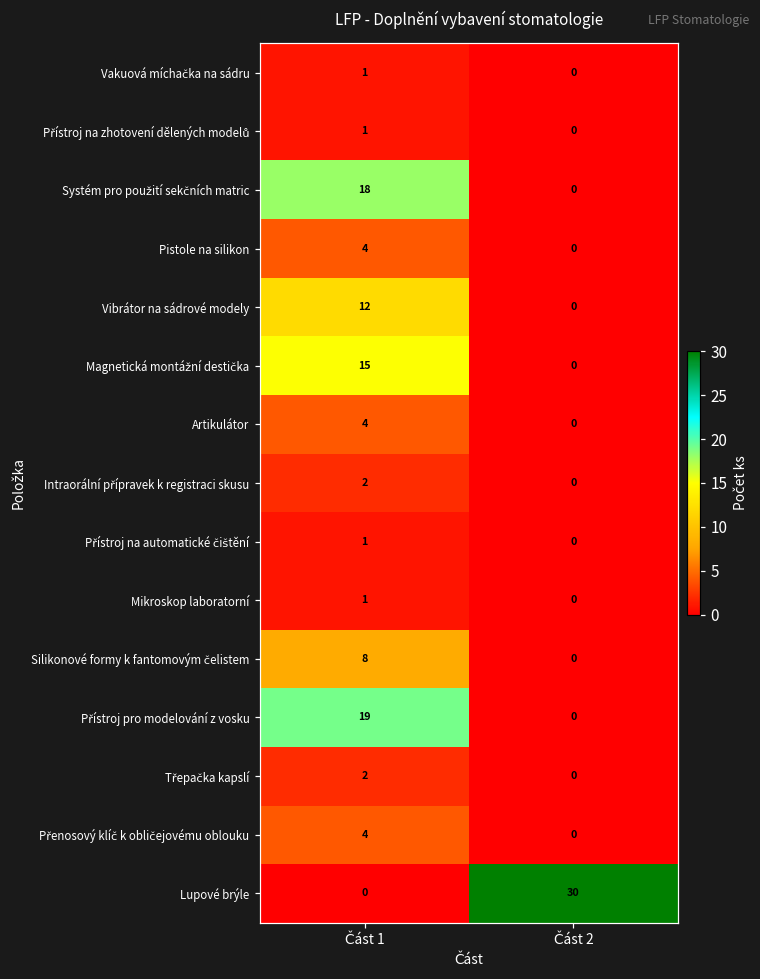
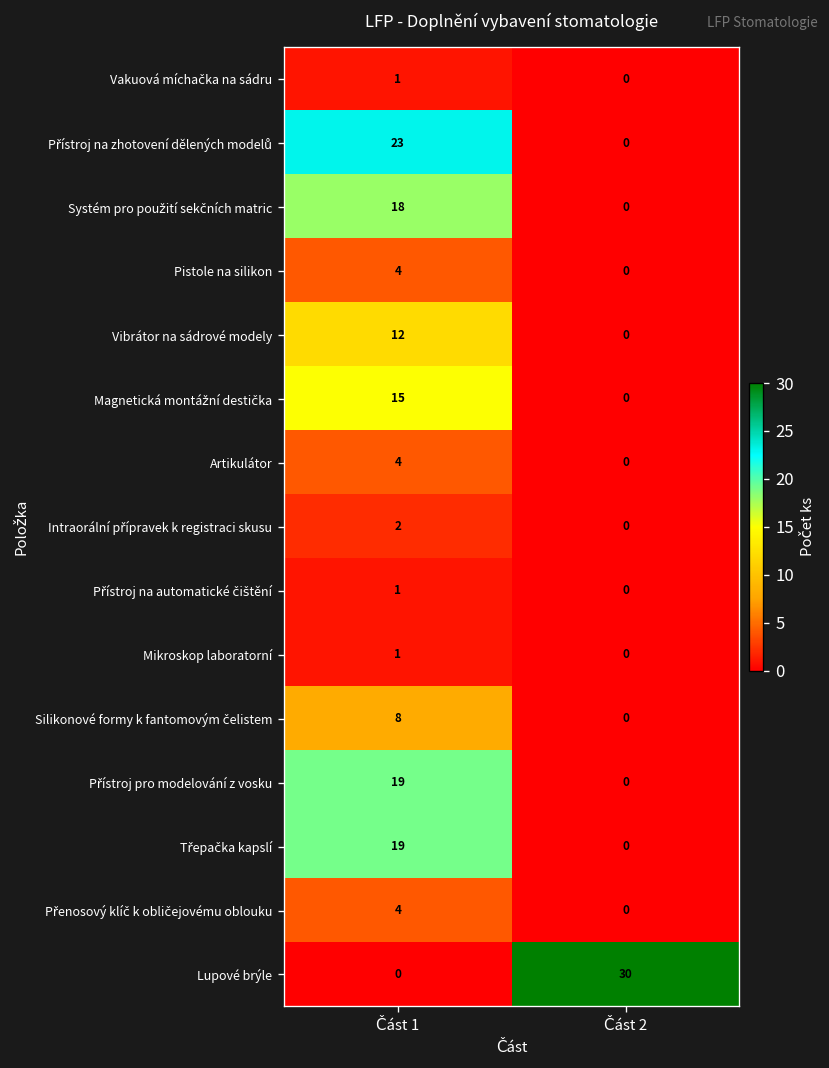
  {
    "Vakuová míchačka na sádru": {
      "Část 1": 1,
      "Část 2": 0
    },
    "Přístroj na zhotovení dělených modelů": {
-     "Část 1": 1,
+     "Část 1": 23,
      "Část 2": 0
    },
    "Systém pro použití sekčních matric": {
      "Část 1": 18,
      "Část 2": 0
    },
    "Pistole na silikon": {
      "Část 1": 4,
      "Část 2": 0
    },
    "Vibrátor na sádrové modely": {
      "Část 1": 12,
      "Část 2": 0
    },
    "Magnetická montážní destička": {
      "Část 1": 15,
      "Část 2": 0
    },
    "Artikulátor": {
      "Část 1": 4,
      "Část 2": 0
    },
    "Intraorální přípravek k registraci skusu": {
      "Část 1": 2,
      "Část 2": 0
    },
    "Přístroj na automatické čištění": {
      "Část 1": 1,
      "Část 2": 0
    },
    "Mikroskop laboratorní": {
      "Část 1": 1,
      "Část 2": 0
    },
    "Silikonové formy k fantomovým čelistem": {
      "Část 1": 8,
      "Část 2": 0
    },
    "Přístroj pro modelování z vosku": {
      "Část 1": 19,
      "Část 2": 0
    },
    "Třepačka kapslí": {
-     "Část 1": 2,
+     "Část 1": 19,
      "Část 2": 0
    },
    "Přenosový klíč k obličejovému oblouku": {
      "Část 1": 4,
      "Část 2": 0
    },
    "Lupové brýle": {
      "Část 1": 0,
      "Část 2": 30
    }
  }
